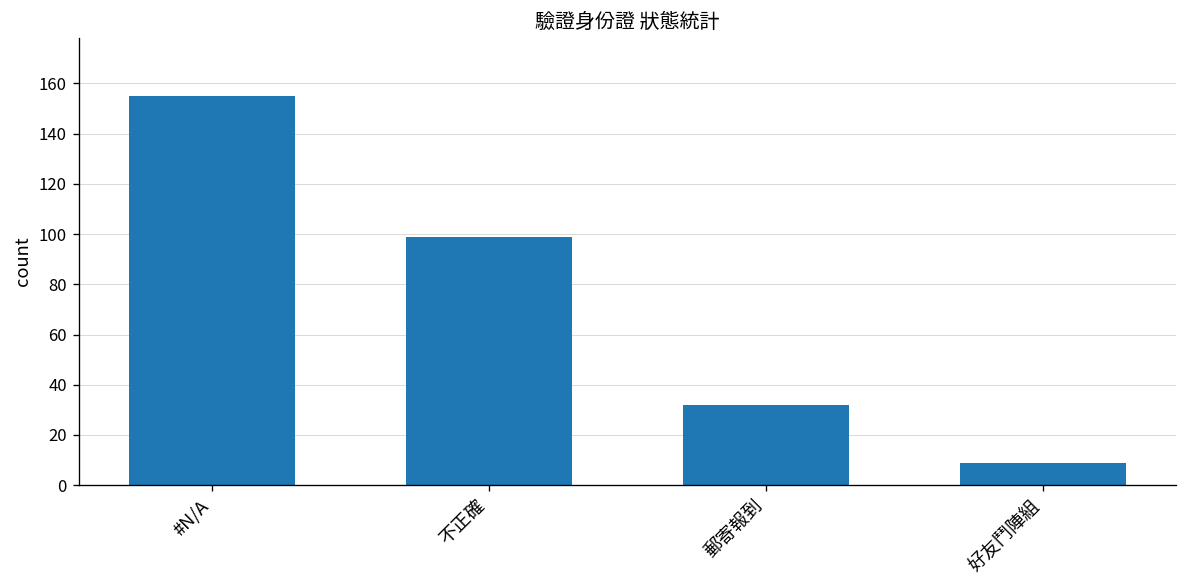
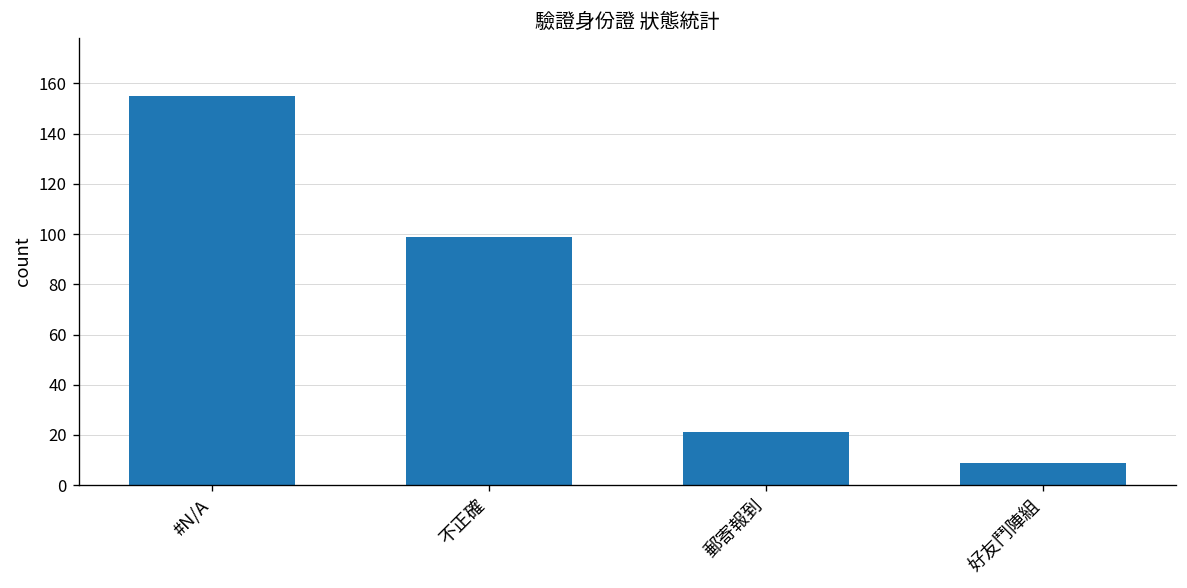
  {
    "#N/A": 155,
    "不正確": 99,
-   "郵寄報到": 32,
+   "郵寄報到": 21,
    "好友鬥陣組": 9
  }
